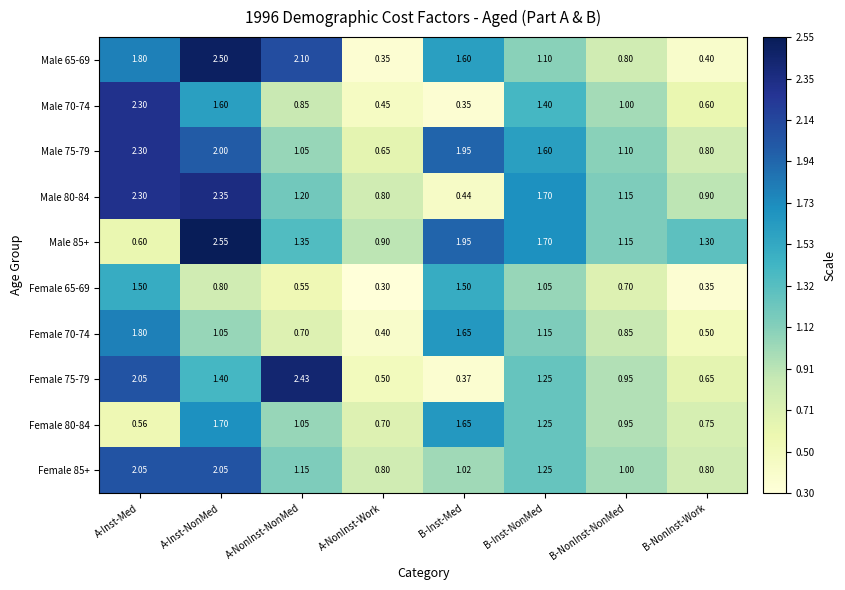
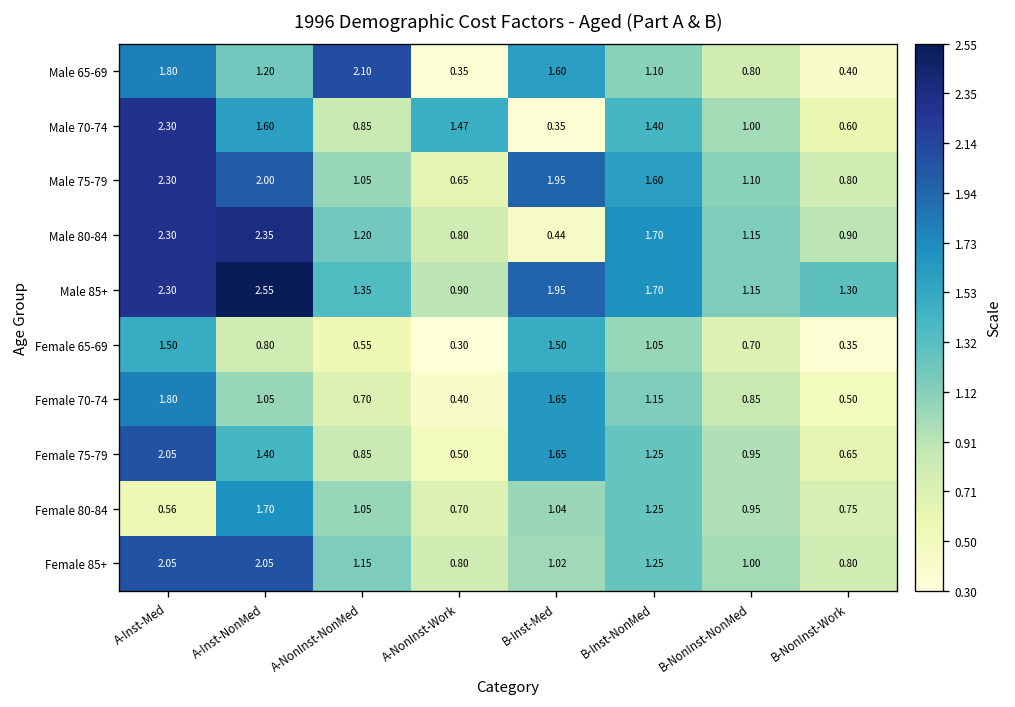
  {
    "Male 65-69": {
      "A-Inst-Med": 1.80,
-     "A-Inst-NonMed": 2.50,
+     "A-Inst-NonMed": 1.20,
      "A-NonInst-NonMed": 2.10,
      "A-NonInst-Work": 0.35,
      "B-Inst-Med": 1.60,
      "B-Inst-NonMed": 1.10,
      "B-NonInst-NonMed": 0.80,
      "B-NonInst-Work": 0.40
    },
    "Male 70-74": {
      "A-Inst-Med": 2.30,
      "A-Inst-NonMed": 1.60,
      "A-NonInst-NonMed": 0.85,
-     "A-NonInst-Work": 0.45,
+     "A-NonInst-Work": 1.47,
      "B-Inst-Med": 0.35,
      "B-Inst-NonMed": 1.40,
      "B-NonInst-NonMed": 1.00,
      "B-NonInst-Work": 0.60
    },
    "Male 75-79": {
      "A-Inst-Med": 2.30,
      "A-Inst-NonMed": 2.00,
      "A-NonInst-NonMed": 1.05,
      "A-NonInst-Work": 0.65,
      "B-Inst-Med": 1.95,
      "B-Inst-NonMed": 1.60,
      "B-NonInst-NonMed": 1.10,
      "B-NonInst-Work": 0.80
    },
    "Male 80-84": {
      "A-Inst-Med": 2.30,
      "A-Inst-NonMed": 2.35,
      "A-NonInst-NonMed": 1.20,
      "A-NonInst-Work": 0.80,
      "B-Inst-Med": 0.44,
      "B-Inst-NonMed": 1.70,
      "B-NonInst-NonMed": 1.15,
      "B-NonInst-Work": 0.90
    },
    "Male 85+": {
-     "A-Inst-Med": 0.60,
+     "A-Inst-Med": 2.30,
      "A-Inst-NonMed": 2.55,
      "A-NonInst-NonMed": 1.35,
      "A-NonInst-Work": 0.90,
      "B-Inst-Med": 1.95,
      "B-Inst-NonMed": 1.70,
      "B-NonInst-NonMed": 1.15,
      "B-NonInst-Work": 1.30
    },
    "Female 65-69": {
      "A-Inst-Med": 1.50,
      "A-Inst-NonMed": 0.80,
      "A-NonInst-NonMed": 0.55,
      "A-NonInst-Work": 0.30,
      "B-Inst-Med": 1.50,
      "B-Inst-NonMed": 1.05,
      "B-NonInst-NonMed": 0.70,
      "B-NonInst-Work": 0.35
    },
    "Female 70-74": {
      "A-Inst-Med": 1.80,
      "A-Inst-NonMed": 1.05,
      "A-NonInst-NonMed": 0.70,
      "A-NonInst-Work": 0.40,
      "B-Inst-Med": 1.65,
      "B-Inst-NonMed": 1.15,
      "B-NonInst-NonMed": 0.85,
      "B-NonInst-Work": 0.50
    },
    "Female 75-79": {
      "A-Inst-Med": 2.05,
      "A-Inst-NonMed": 1.40,
-     "A-NonInst-NonMed": 2.43,
+     "A-NonInst-NonMed": 0.85,
      "A-NonInst-Work": 0.50,
-     "B-Inst-Med": 0.37,
+     "B-Inst-Med": 1.65,
      "B-Inst-NonMed": 1.25,
      "B-NonInst-NonMed": 0.95,
      "B-NonInst-Work": 0.65
    },
    "Female 80-84": {
      "A-Inst-Med": 0.56,
      "A-Inst-NonMed": 1.70,
      "A-NonInst-NonMed": 1.05,
      "A-NonInst-Work": 0.70,
-     "B-Inst-Med": 1.65,
+     "B-Inst-Med": 1.04,
      "B-Inst-NonMed": 1.25,
      "B-NonInst-NonMed": 0.95,
      "B-NonInst-Work": 0.75
    },
    "Female 85+": {
      "A-Inst-Med": 2.05,
      "A-Inst-NonMed": 2.05,
      "A-NonInst-NonMed": 1.15,
      "A-NonInst-Work": 0.80,
      "B-Inst-Med": 1.02,
      "B-Inst-NonMed": 1.25,
      "B-NonInst-NonMed": 1.00,
      "B-NonInst-Work": 0.80
    }
  }
